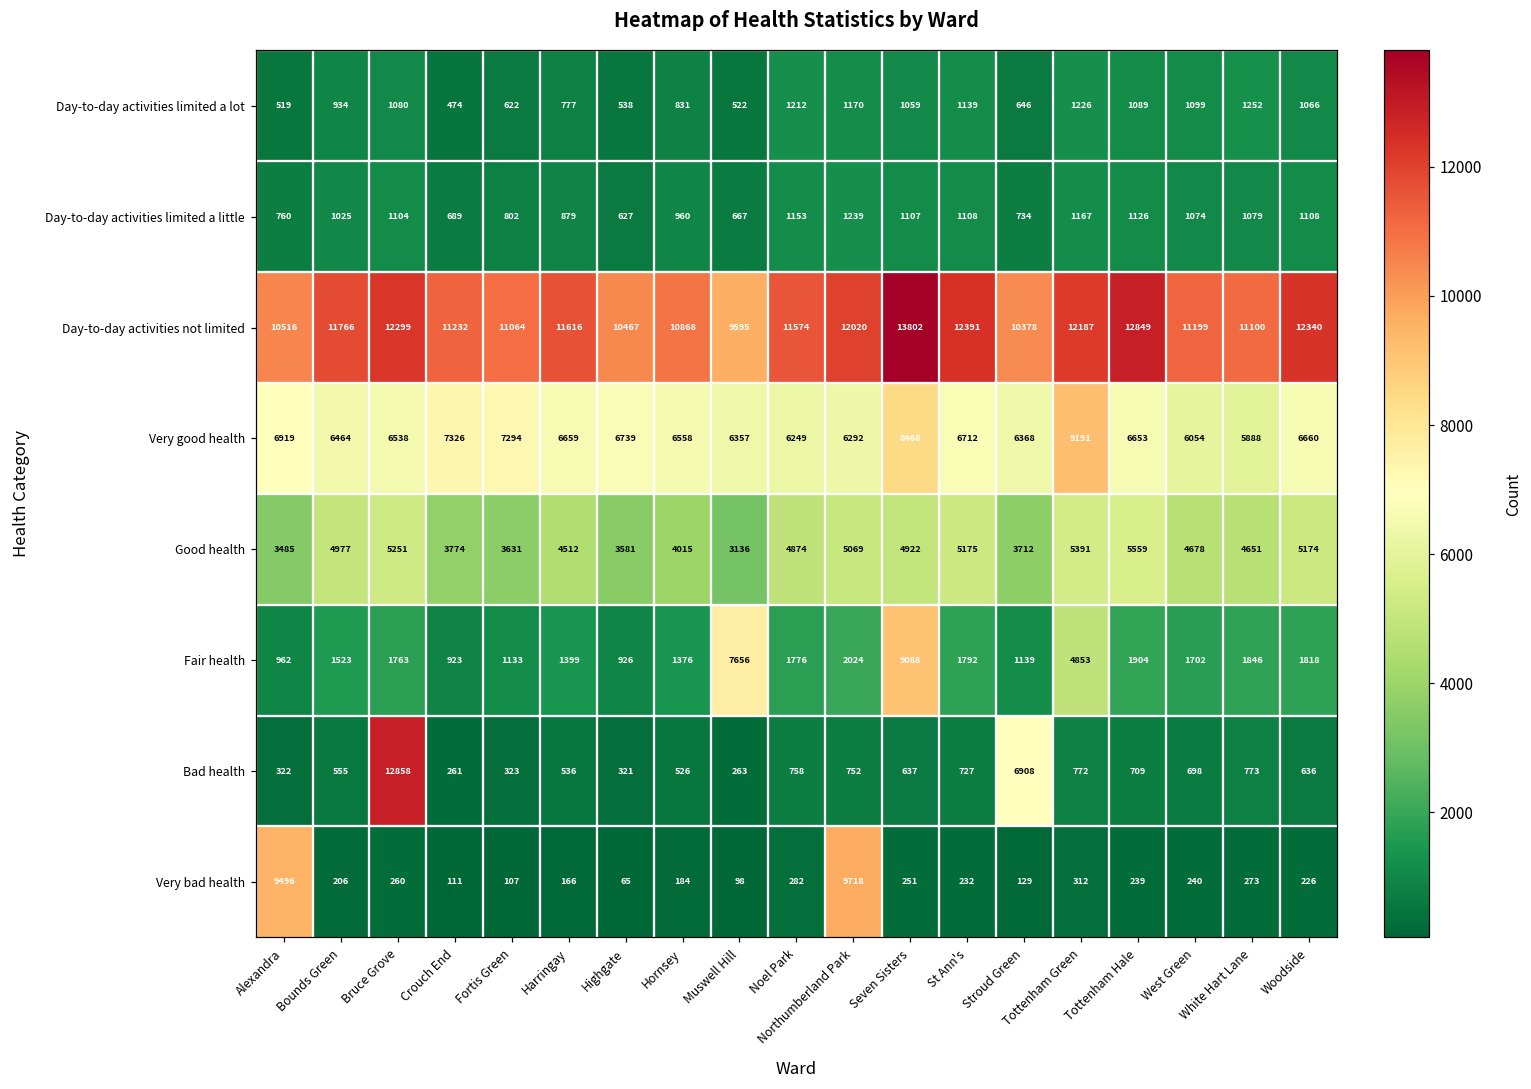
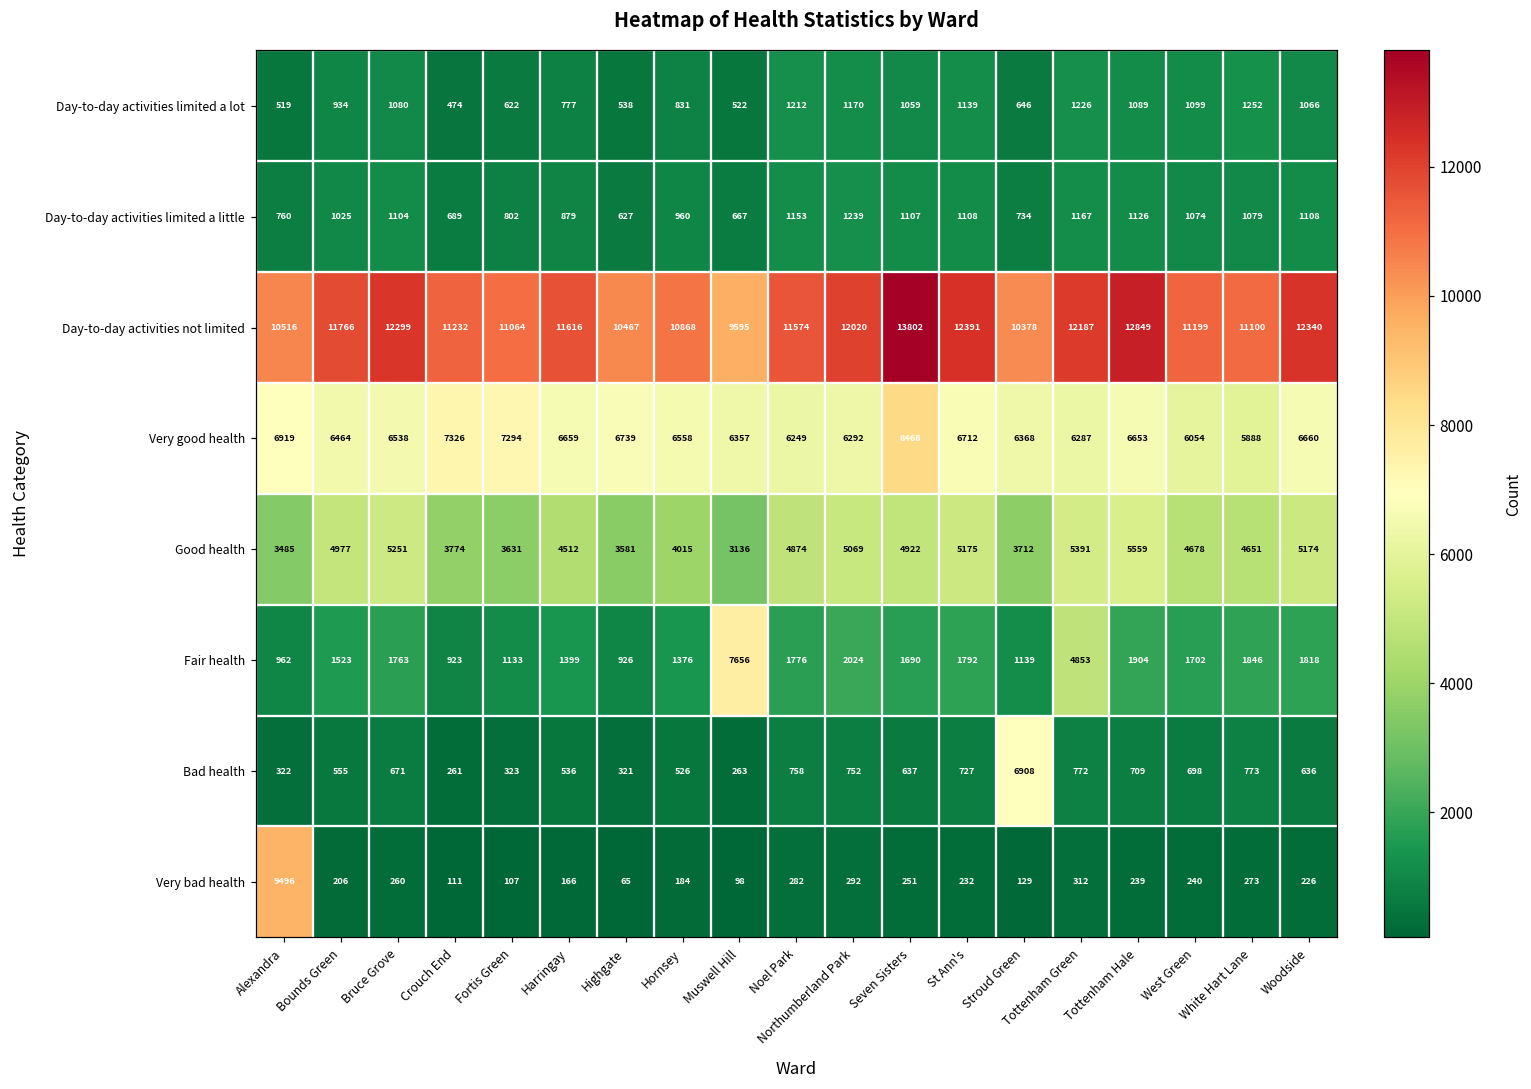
  {
    "Day-to-day activities limited a lot": {
      "Alexandra": 519,
      "Bounds Green": 934,
      "Bruce Grove": 1080,
      "Crouch End": 474,
      "Fortis Green": 622,
      "Harringay": 777,
      "Highgate": 538,
      "Hornsey": 831,
      "Muswell Hill": 522,
      "Noel Park": 1212,
      "Northumberland Park": 1170,
      "Seven Sisters": 1059,
      "St Ann's": 1139,
      "Stroud Green": 646,
      "Tottenham Green": 1226,
      "Tottenham Hale": 1089,
      "West Green": 1099,
      "White Hart Lane": 1252,
      "Woodside": 1066
    },
    "Day-to-day activities limited a little": {
      "Alexandra": 760,
      "Bounds Green": 1025,
      "Bruce Grove": 1104,
      "Crouch End": 689,
      "Fortis Green": 802,
      "Harringay": 879,
      "Highgate": 627,
      "Hornsey": 960,
      "Muswell Hill": 667,
      "Noel Park": 1153,
      "Northumberland Park": 1239,
      "Seven Sisters": 1107,
      "St Ann's": 1108,
      "Stroud Green": 734,
      "Tottenham Green": 1167,
      "Tottenham Hale": 1126,
      "West Green": 1074,
      "White Hart Lane": 1079,
      "Woodside": 1108
    },
    "Day-to-day activities not limited": {
      "Alexandra": 10516,
      "Bounds Green": 11766,
      "Bruce Grove": 12299,
      "Crouch End": 11232,
      "Fortis Green": 11064,
      "Harringay": 11616,
      "Highgate": 10467,
      "Hornsey": 10868,
      "Muswell Hill": 9595,
      "Noel Park": 11574,
      "Northumberland Park": 12020,
      "Seven Sisters": 13802,
      "St Ann's": 12391,
      "Stroud Green": 10378,
      "Tottenham Green": 12187,
      "Tottenham Hale": 12849,
      "West Green": 11199,
      "White Hart Lane": 11100,
      "Woodside": 12340
    },
    "Very good health": {
      "Alexandra": 6919,
      "Bounds Green": 6464,
      "Bruce Grove": 6538,
      "Crouch End": 7326,
      "Fortis Green": 7294,
      "Harringay": 6659,
      "Highgate": 6739,
      "Hornsey": 6558,
      "Muswell Hill": 6357,
      "Noel Park": 6249,
      "Northumberland Park": 6292,
      "Seven Sisters": 8468,
      "St Ann's": 6712,
      "Stroud Green": 6368,
-     "Tottenham Green": 9191,
+     "Tottenham Green": 6287,
      "Tottenham Hale": 6653,
      "West Green": 6054,
      "White Hart Lane": 5888,
      "Woodside": 6660
    },
    "Good health": {
      "Alexandra": 3485,
      "Bounds Green": 4977,
      "Bruce Grove": 5251,
      "Crouch End": 3774,
      "Fortis Green": 3631,
      "Harringay": 4512,
      "Highgate": 3581,
      "Hornsey": 4015,
      "Muswell Hill": 3136,
      "Noel Park": 4874,
      "Northumberland Park": 5069,
      "Seven Sisters": 4922,
      "St Ann's": 5175,
      "Stroud Green": 3712,
      "Tottenham Green": 5391,
      "Tottenham Hale": 5559,
      "West Green": 4678,
      "White Hart Lane": 4651,
      "Woodside": 5174
    },
    "Fair health": {
      "Alexandra": 962,
      "Bounds Green": 1523,
      "Bruce Grove": 1763,
      "Crouch End": 923,
      "Fortis Green": 1133,
      "Harringay": 1399,
      "Highgate": 926,
      "Hornsey": 1376,
      "Muswell Hill": 7656,
      "Noel Park": 1776,
      "Northumberland Park": 2024,
-     "Seven Sisters": 9088,
+     "Seven Sisters": 1690,
      "St Ann's": 1792,
      "Stroud Green": 1139,
      "Tottenham Green": 4853,
      "Tottenham Hale": 1904,
      "West Green": 1702,
      "White Hart Lane": 1846,
      "Woodside": 1818
    },
    "Bad health": {
      "Alexandra": 322,
      "Bounds Green": 555,
-     "Bruce Grove": 12858,
+     "Bruce Grove": 671,
      "Crouch End": 261,
      "Fortis Green": 323,
      "Harringay": 536,
      "Highgate": 321,
      "Hornsey": 526,
      "Muswell Hill": 263,
      "Noel Park": 758,
      "Northumberland Park": 752,
      "Seven Sisters": 637,
      "St Ann's": 727,
      "Stroud Green": 6908,
      "Tottenham Green": 772,
      "Tottenham Hale": 709,
      "West Green": 698,
      "White Hart Lane": 773,
      "Woodside": 636
    },
    "Very bad health": {
      "Alexandra": 9496,
      "Bounds Green": 206,
      "Bruce Grove": 260,
      "Crouch End": 111,
      "Fortis Green": 107,
      "Harringay": 166,
      "Highgate": 65,
      "Hornsey": 184,
      "Muswell Hill": 98,
      "Noel Park": 282,
-     "Northumberland Park": 9718,
+     "Northumberland Park": 292,
      "Seven Sisters": 251,
      "St Ann's": 232,
      "Stroud Green": 129,
      "Tottenham Green": 312,
      "Tottenham Hale": 239,
      "West Green": 240,
      "White Hart Lane": 273,
      "Woodside": 226
    }
  }
